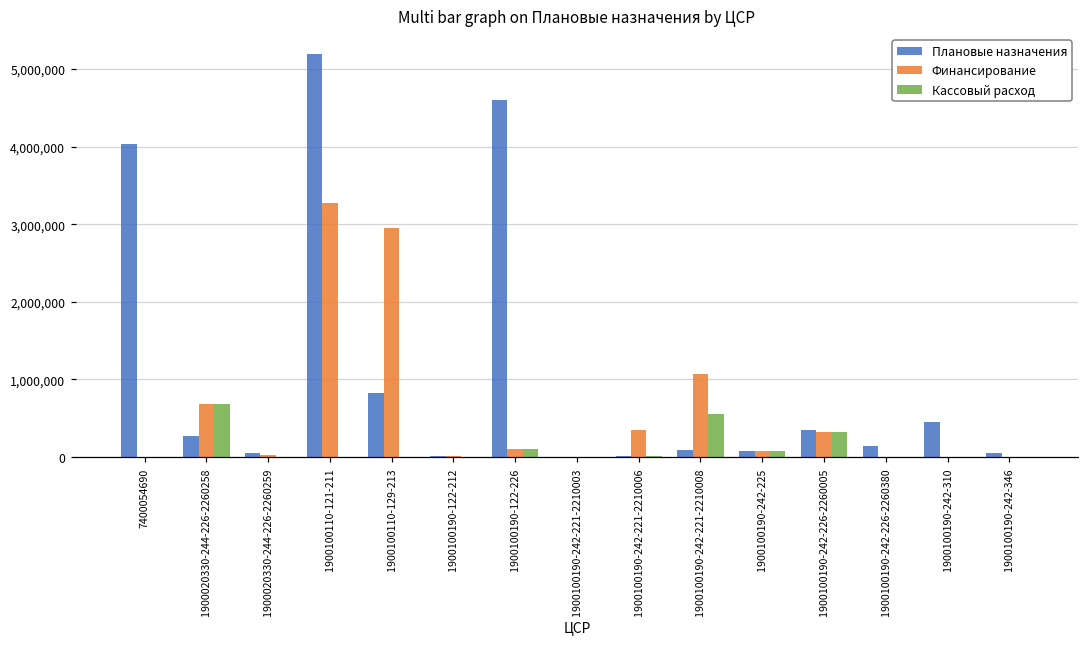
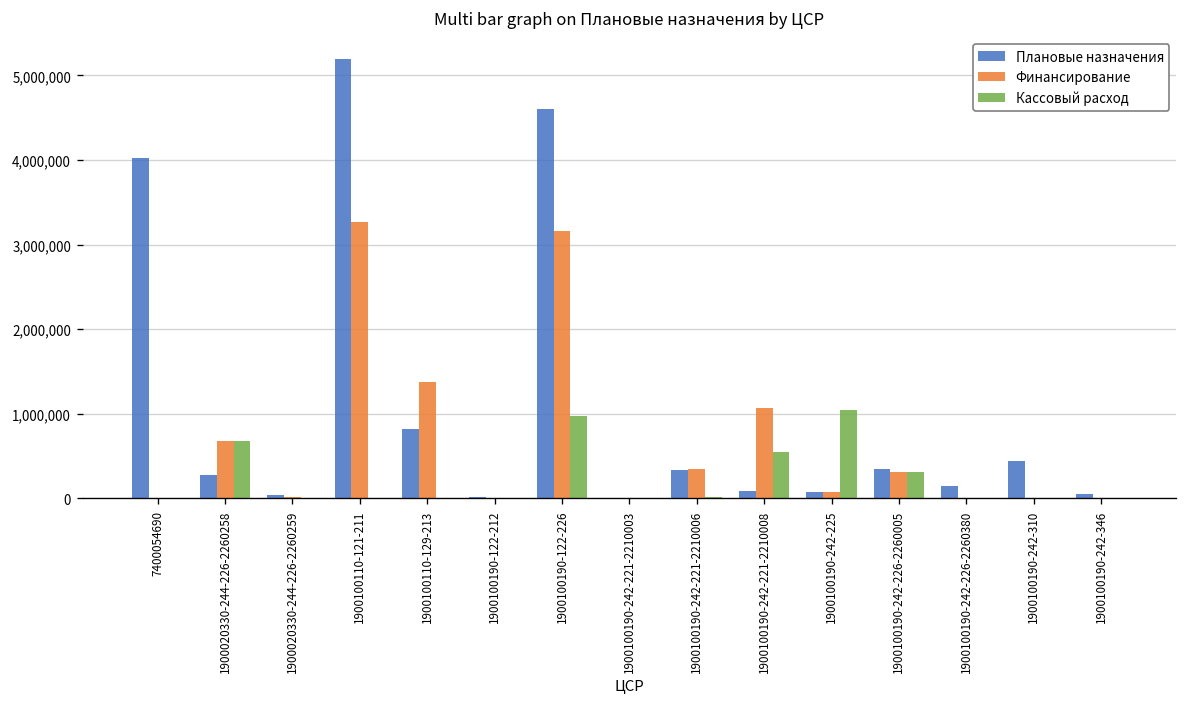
  {
    "Плановые назначения": {
      "7400054690": "4,000,000",
      "1900020330-244-226-2260258": "300,000",
      "1900020330-244-226-2260259": "0",
      "1900100110-121-211": "5,200,000",
      "1900100110-129-213": "800,000",
      "1900100190-122-226": "4,600,000",
-     "1900100190-242-221-2210006": "0",
+     "1900100190-242-221-2210006": "300,000",
      "1900100190-242-221-2210008": "100,000",
      "1900100190-242-225": "100,000",
      "1900100190-242-226-2260005": "300,000",
      "1900100190-242-226-2260380": "100,000",
      "1900100190-242-310": "400,000",
      "1900100190-242-346": "100,000"
    },
    "Финансирование": {
      "7400054690": "0",
      "1900020330-244-226-2260258": "700,000",
      "1900100110-121-211": "3,300,000",
-     "1900100110-129-213": "3,000,000",
-     "1900100190-122-226": "100,000",
+     "1900100110-129-213": "1,400,000",
+     "1900100190-122-226": "3,200,000",
      "1900100190-242-221-2210006": "300,000",
      "1900100190-242-221-2210008": "1,100,000",
      "1900100190-242-225": "100,000",
      "1900100190-242-226-2260005": "300,000",
      "1900100190-242-226-2260380": "0",
      "1900100190-242-310": "0",
      "1900100190-242-346": "0"
    },
    "Кассовый расход": {
      "7400054690": "0",
      "1900020330-244-226-2260258": "700,000",
      "1900020330-244-226-2260259": "0",
      "1900100110-121-211": "0",
      "1900100110-129-213": "0",
      "1900100190-122-212": "0",
-     "1900100190-122-226": "100,000",
+     "1900100190-122-226": "1,000,000",
      "1900100190-242-221-2210008": "600,000",
-     "1900100190-242-225": "100,000",
+     "1900100190-242-225": "1,000,000",
      "1900100190-242-226-2260005": "300,000",
      "1900100190-242-226-2260380": "0",
      "1900100190-242-310": "0",
      "1900100190-242-346": "0"
    }
  }
